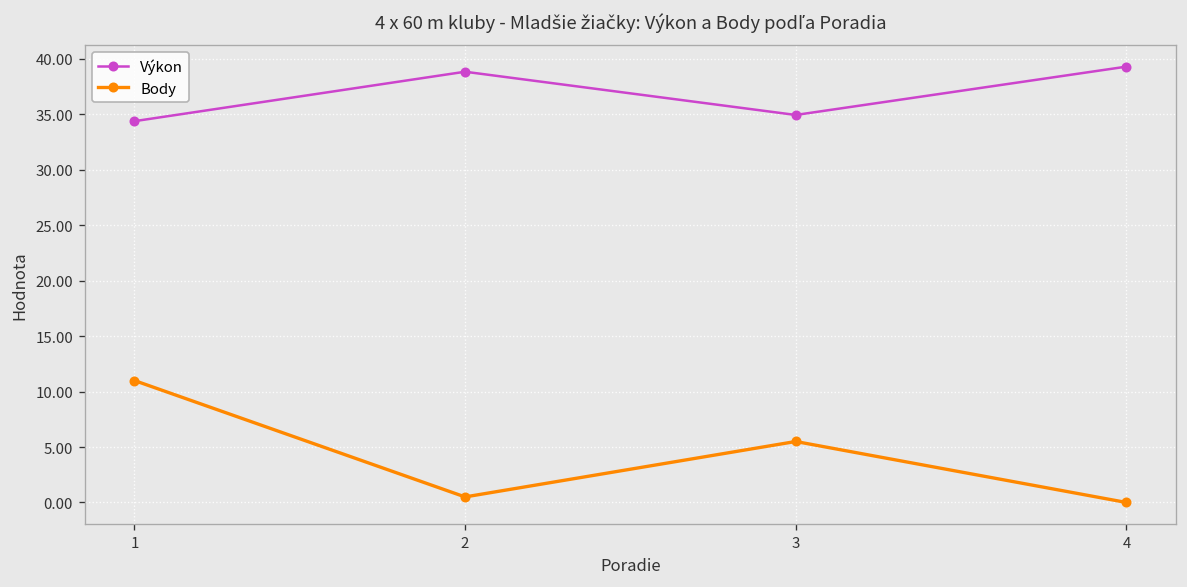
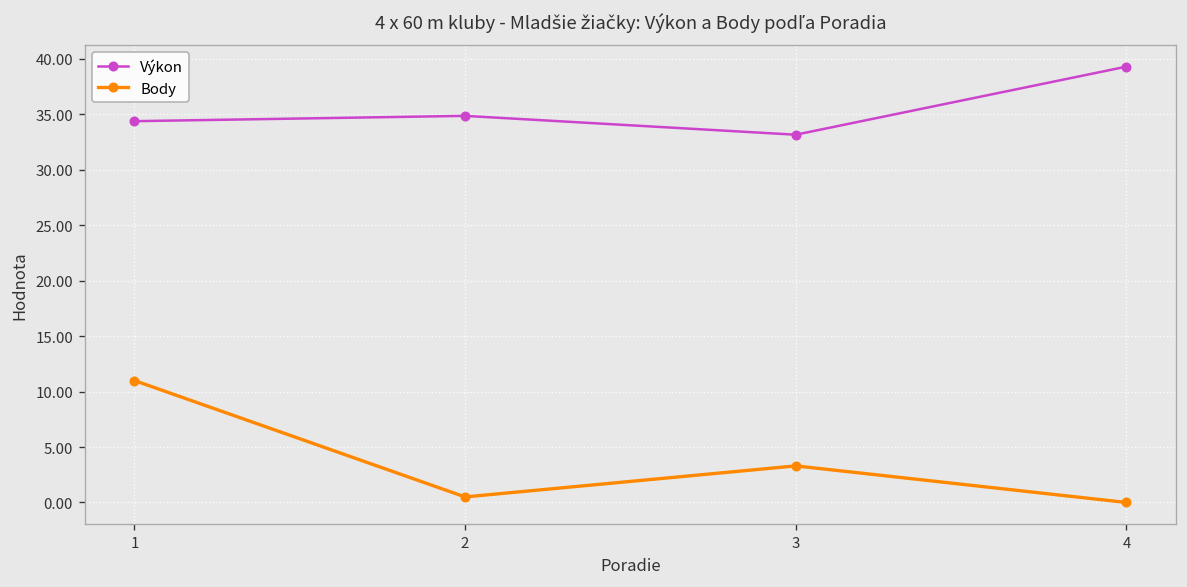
  {
    "Výkon": {
      "1": 34,
-     "2": 39,
-     "3": 35,
+     "2": 35,
+     "3": 33,
      "4": 39
    },
    "Body": {
      "1": 11,
      "2": 1,
-     "3": 6,
+     "3": 3,
      "4": 0
    }
  }
